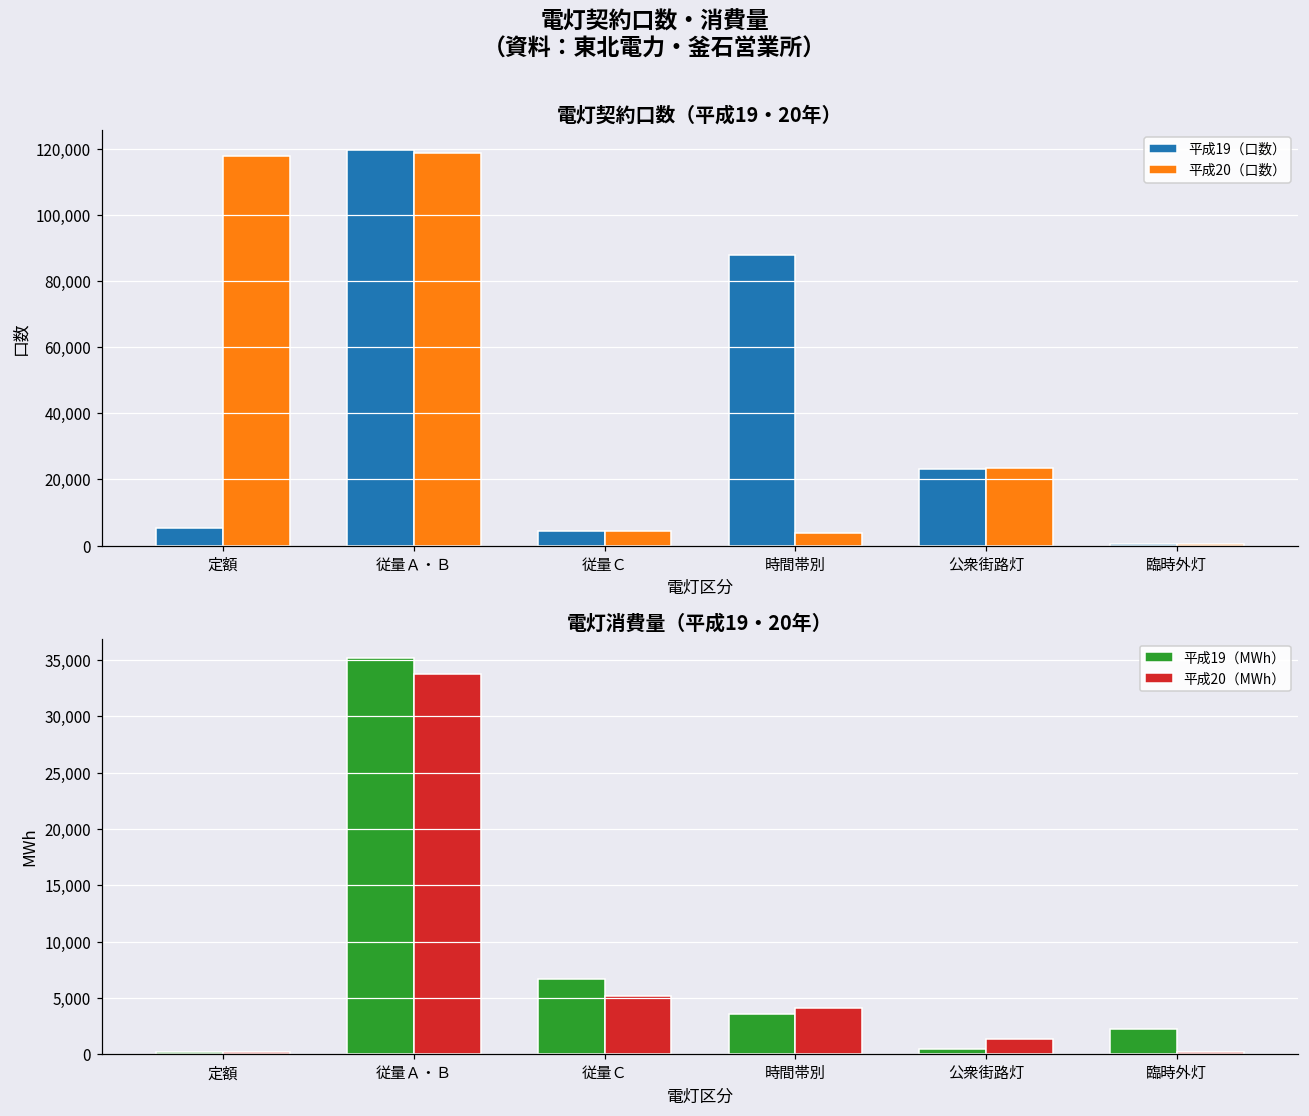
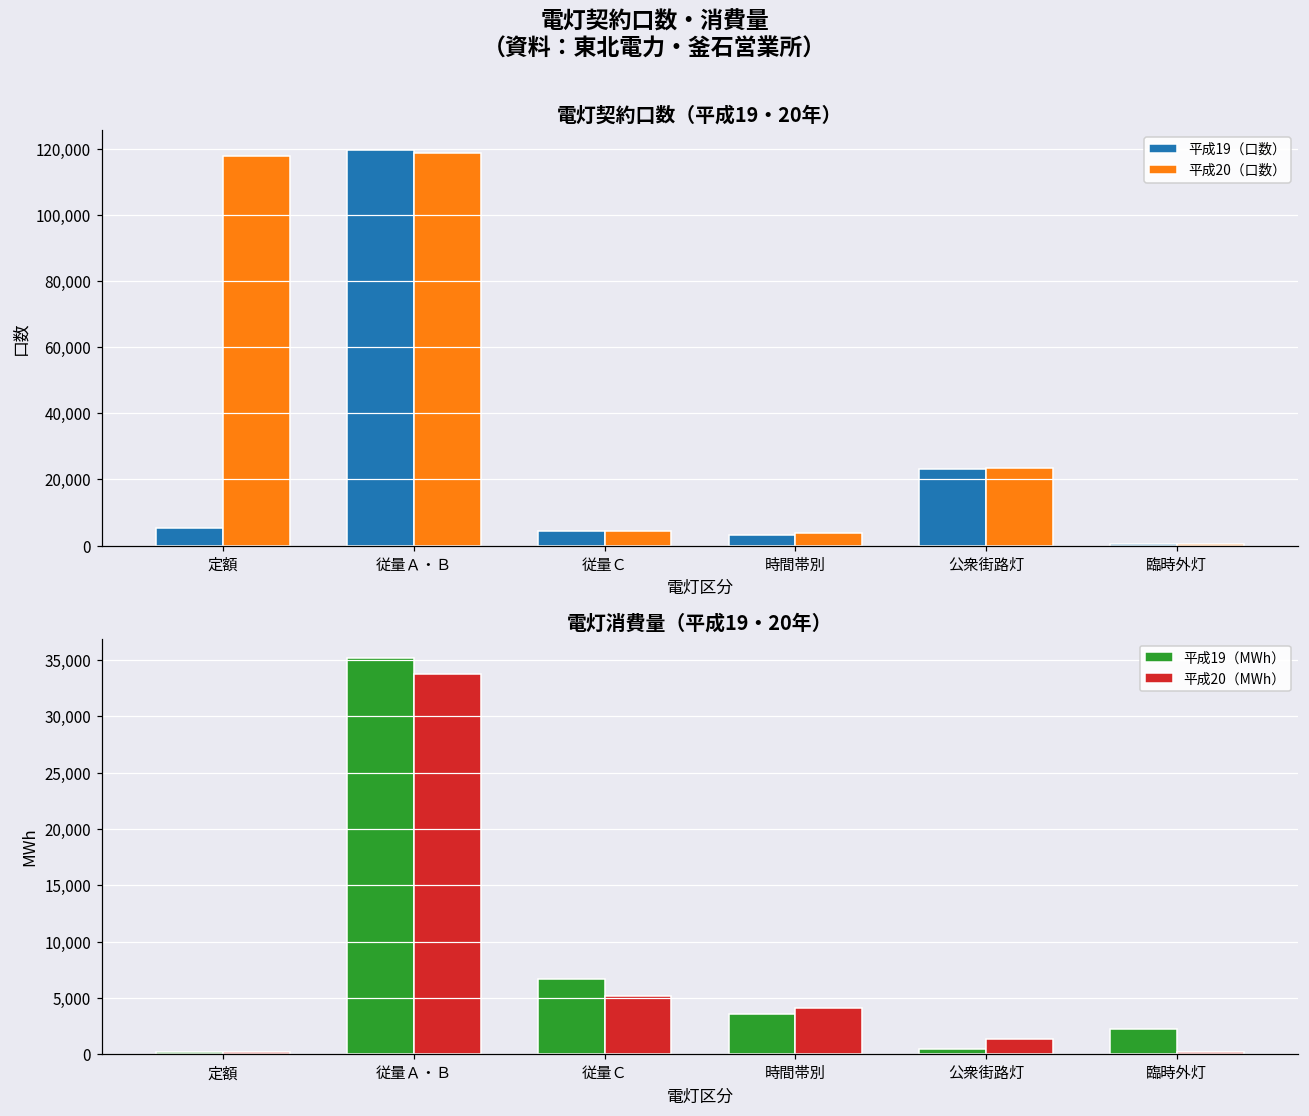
  {
    "電灯契約口数（平成19・20年）": {
      "平成19（口数）": {
        "定額": "5,000",
        "従量Ａ・Ｂ": "120,000",
        "従量Ｃ": "4,000",
-       "時間帯別": "88,000",
+       "時間帯別": "3,000",
        "公衆街路灯": "23,000"
      },
      "平成20（口数）": {
        "定額": "118,000",
        "従量Ａ・Ｂ": "119,000",
        "従量Ｃ": "4,000",
        "時間帯別": "4,000",
        "公衆街路灯": "23,000"
      }
    },
    "電灯消費量（平成19・20年）": {
      "平成19（MWh）": {
        "従量Ａ・Ｂ": "35,100",
        "従量Ｃ": "6,700",
        "時間帯別": "3,600",
        "公衆街路灯": "500",
        "臨時外灯": "2,200"
      },
      "平成20（MWh）": {
        "従量Ａ・Ｂ": "33,700",
        "従量Ｃ": "5,100",
        "時間帯別": "4,100",
        "公衆街路灯": "1,300"
      }
    }
  }
